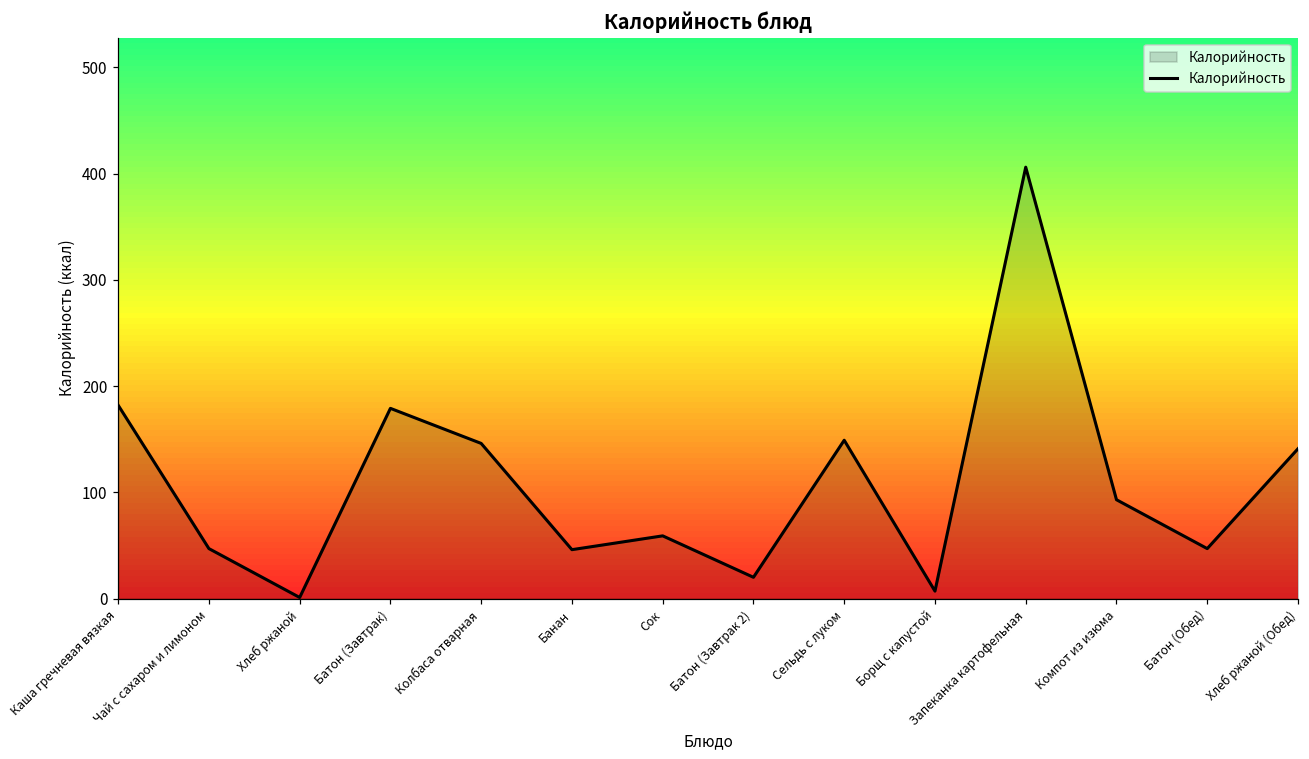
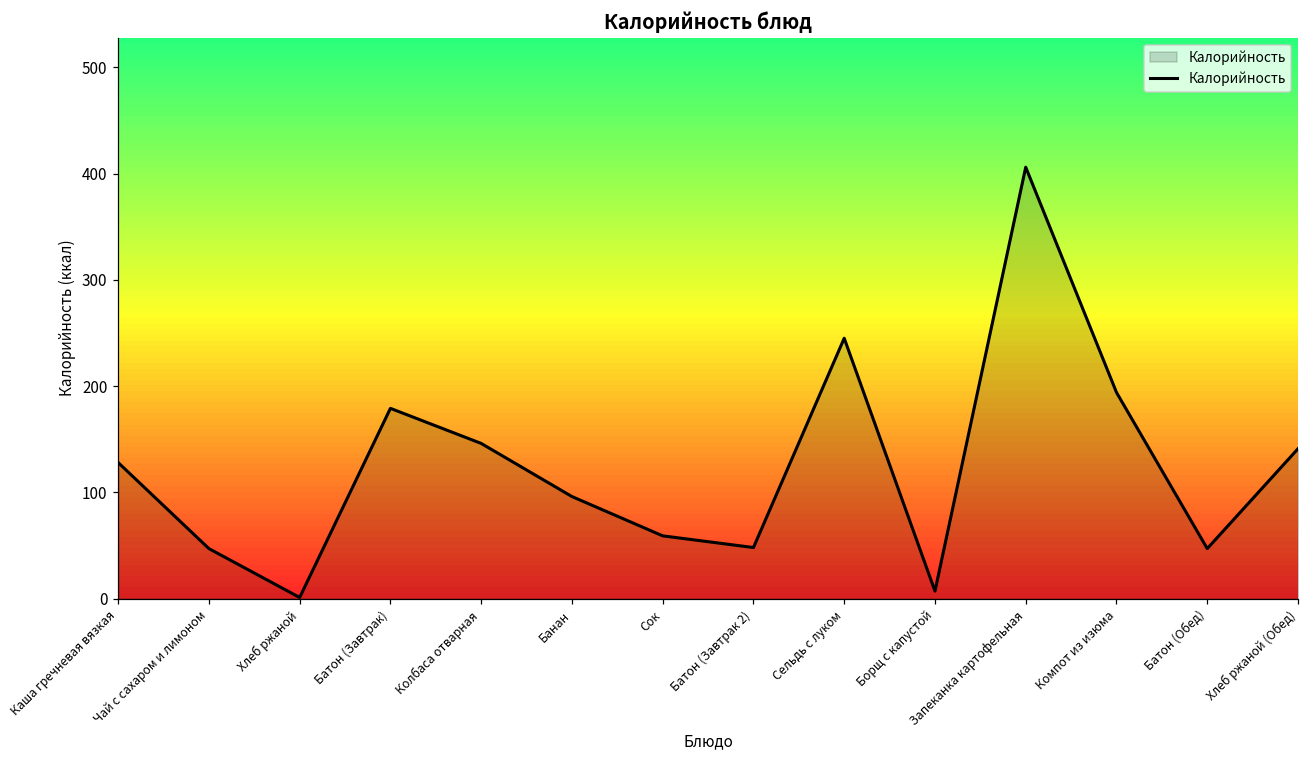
  {
-   "Каша гречневая вязкая": 180,
+   "Каша гречневая вязкая": 130,
    "Чай с сахаром и лимоном": 50,
    "Хлеб ржаной": 0,
    "Батон (Завтрак)": 180,
    "Колбаса отварная": 150,
-   "Банан": 50,
+   "Банан": 100,
    "Сок": 60,
-   "Батон (Завтрак 2)": 20,
-   "Сельдь с луком": 150,
+   "Батон (Завтрак 2)": 50,
+   "Сельдь с луком": 250,
    "Борщ с капустой": 10,
    "Запеканка картофельная": 410,
-   "Компот из изюма": 90,
+   "Компот из изюма": 190,
    "Батон (Обед)": 50,
    "Хлеб ржаной (Обед)": 140
  }
